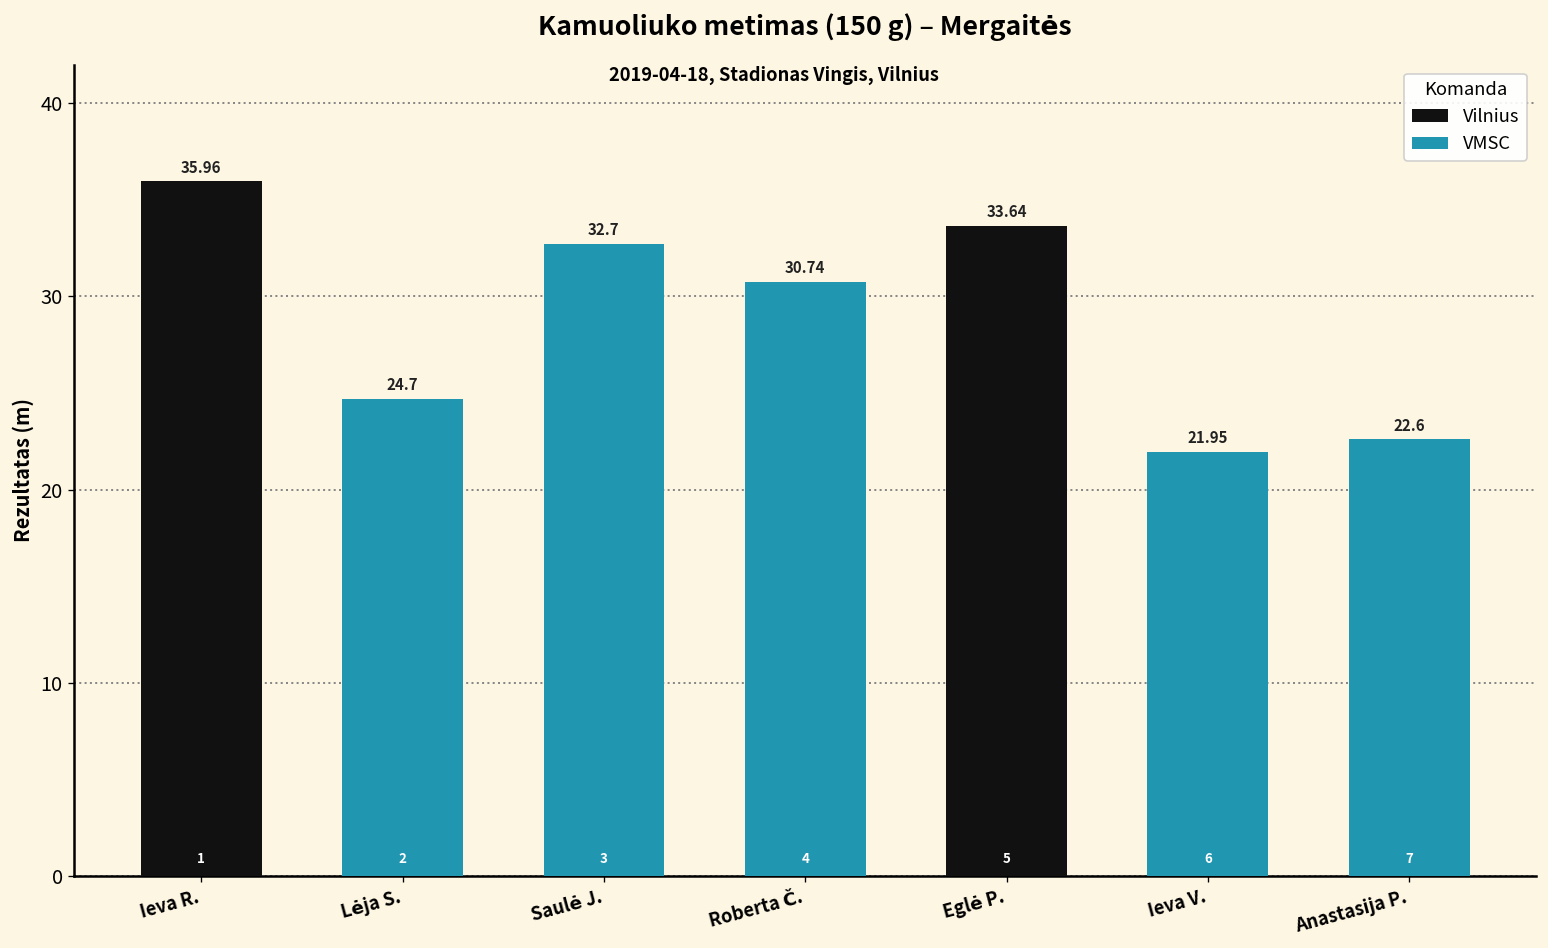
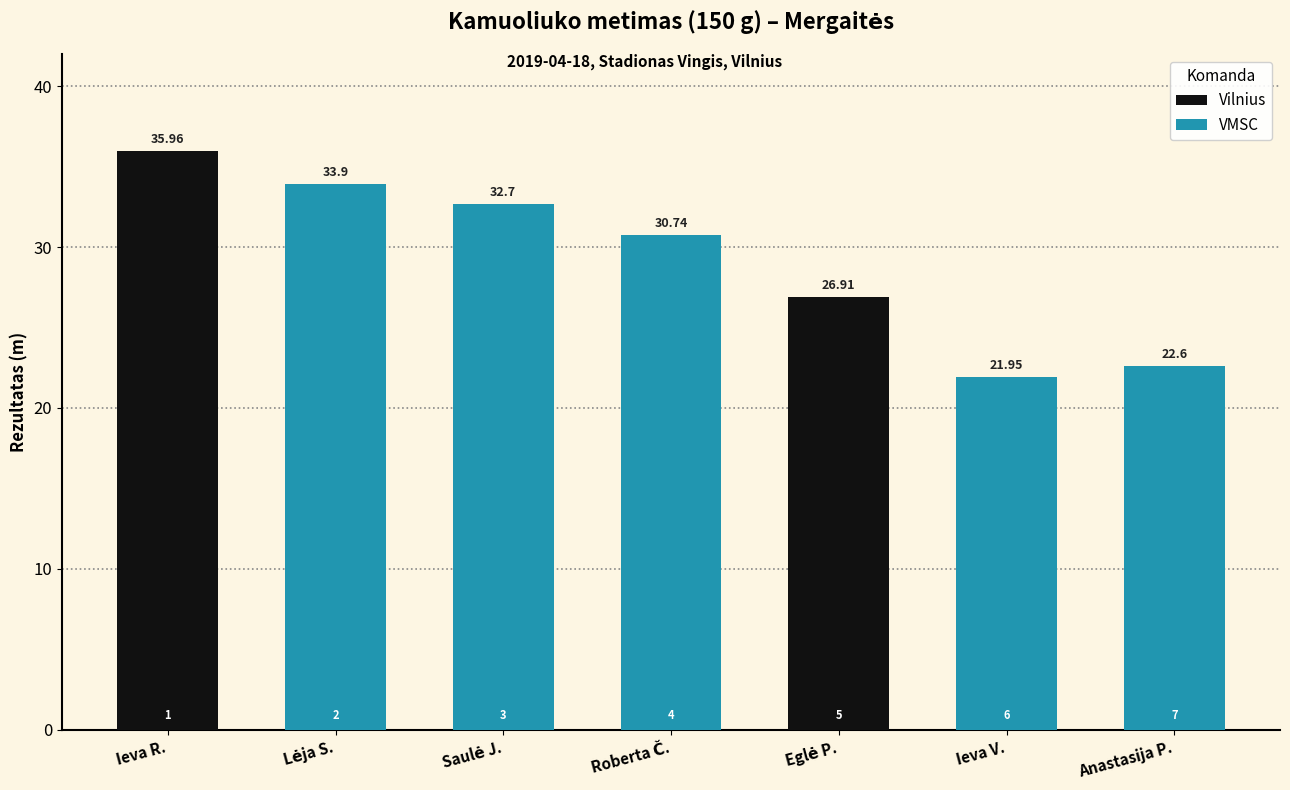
  {
    "Ieva R.": 35.96,
-   "Lėja S.": 24.7,
+   "Lėja S.": 33.9,
    "Saulė J.": 32.7,
    "Roberta Č.": 30.74,
-   "Eglė P.": 33.64,
+   "Eglė P.": 26.91,
    "Ieva V.": 21.95,
    "Anastasija P.": 22.6
  }
